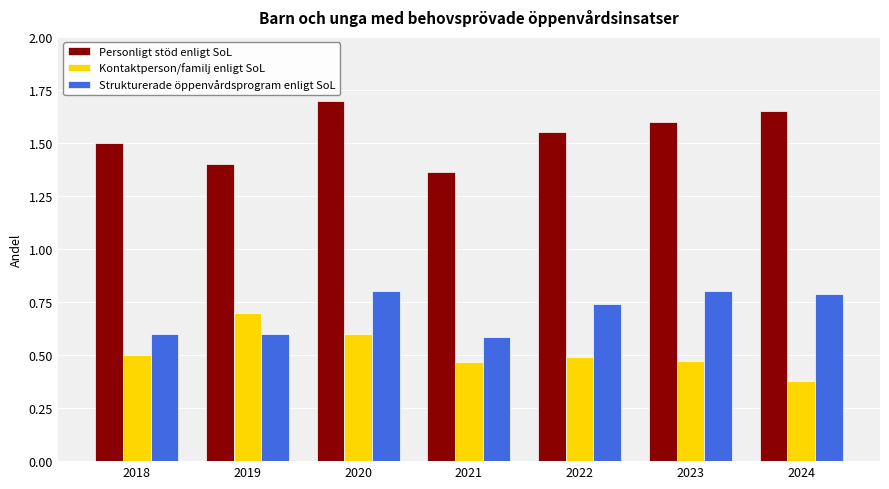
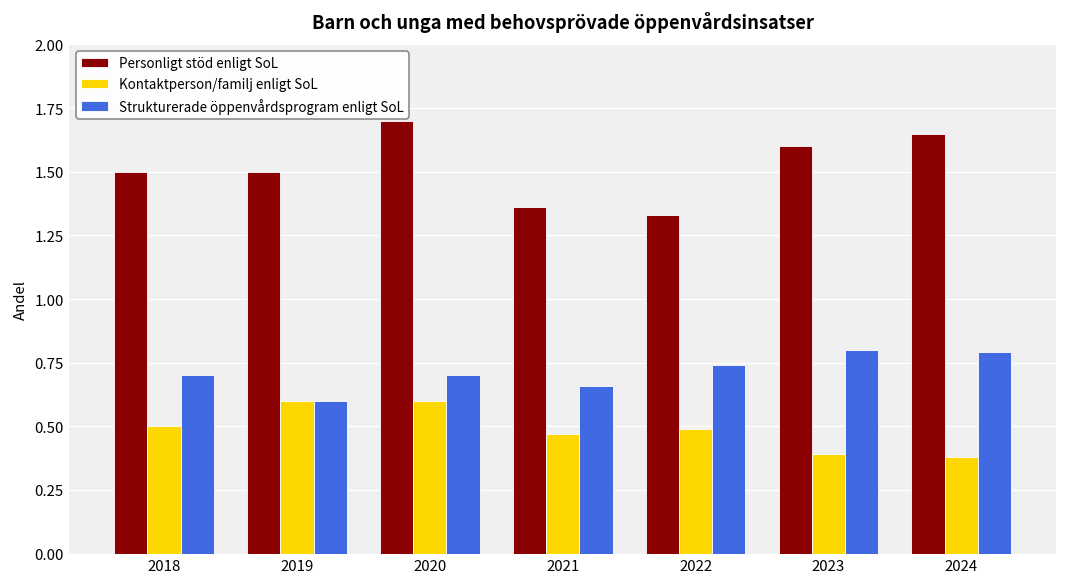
  {
    "Personligt stöd enligt SoL": {
      "2018": 1.50,
-     "2019": 1.4,
+     "2019": 1.5,
      "2020": 1.70,
      "2021": 1.36,
-     "2022": 1.55,
+     "2022": 1.33,
      "2023": 1.60,
      "2024": 1.65
    },
    "Kontaktperson/familj enligt SoL": {
      "2018": 0.50,
-     "2019": 0.7,
+     "2019": 0.6,
      "2020": 0.60,
      "2021": 0.47,
      "2022": 0.49,
-     "2023": 0.47,
+     "2023": 0.39,
      "2024": 0.38
    },
    "Strukturerade öppenvårdsprogram enligt SoL": {
-     "2018": 0.6,
+     "2018": 0.7,
      "2019": 0.60,
-     "2020": 0.8,
-     "2021": 0.59,
+     "2020": 0.7,
+     "2021": 0.66,
      "2022": 0.74,
      "2023": 0.80,
      "2024": 0.79
    }
  }
